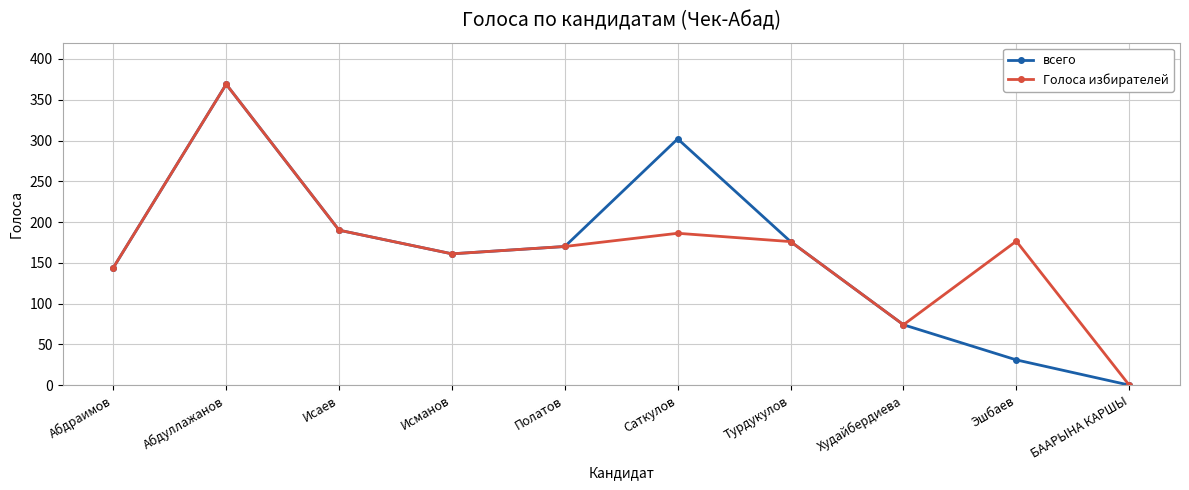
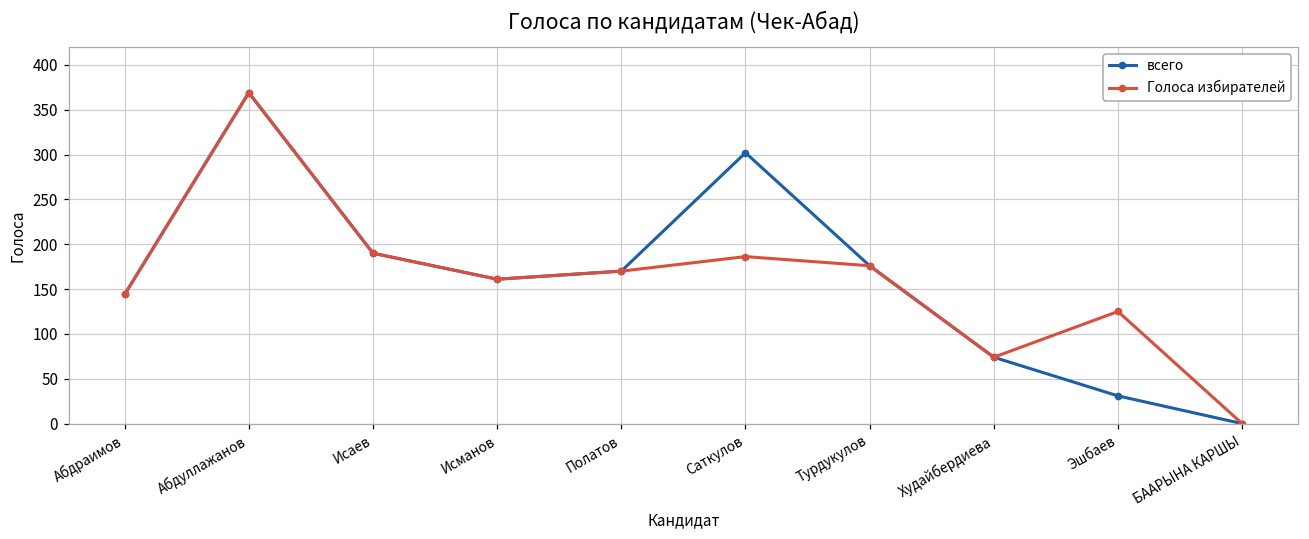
  {
    "всего": {
      "Саткулов": 300,
      "Эшбаев": 30
    },
    "Голоса избирателей": {
      "Саткулов": 190,
-     "Эшбаев": 180
+     "Эшбаев": 130
    }
  }
